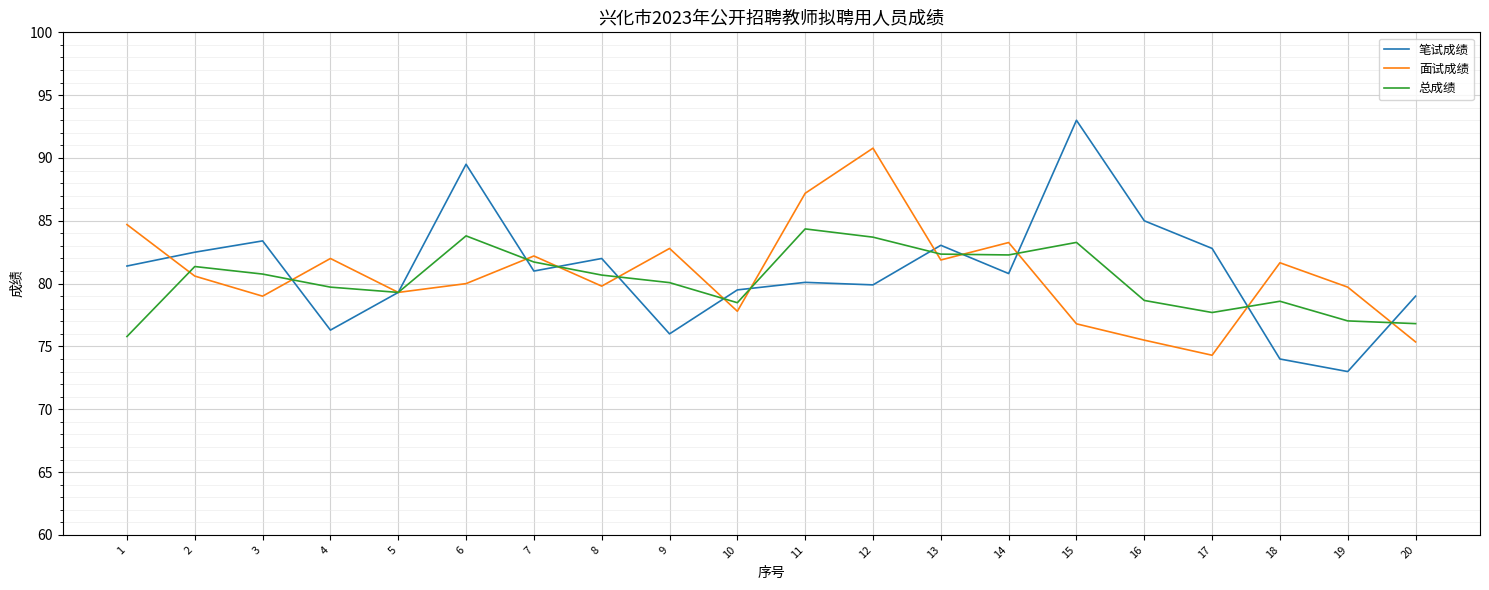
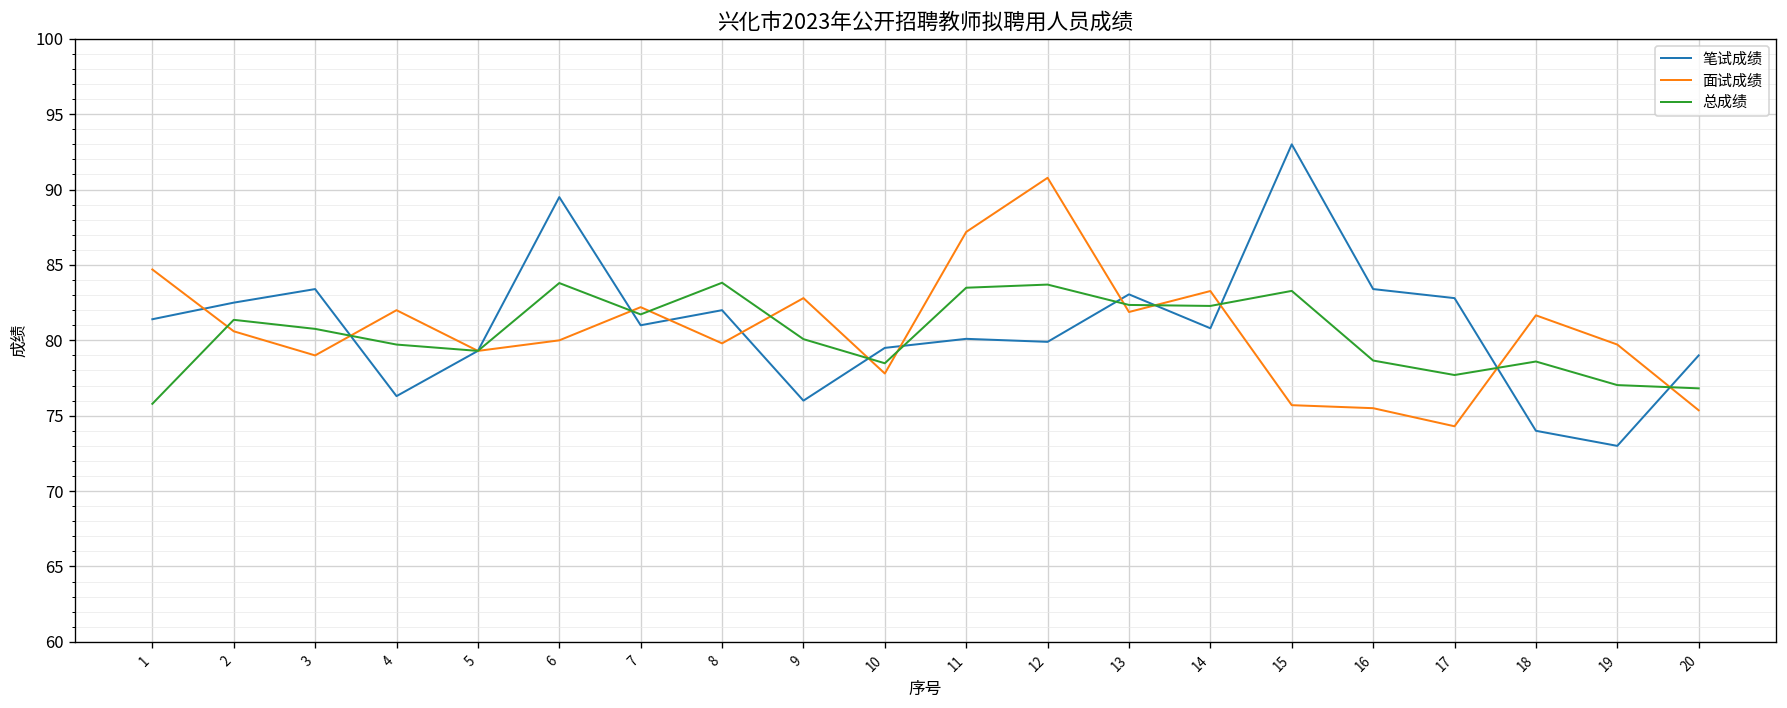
  {
    "笔试成绩": {
      "1": 81.4,
      "2": 82.5,
      "3": 83.4,
      "4": 76.3,
      "6": 89.5,
      "7": 81.0,
      "8": 82.0,
      "9": 76.0,
      "10": 79.5,
      "11": 80.1,
      "12": 79.9,
      "13": 83.1,
      "14": 80.8,
      "15": 93.0,
-     "16": 85.0,
+     "16": 83.4,
      "17": 82.8,
      "18": 74.0,
      "19": 73.0,
      "20": 79.0
    },
    "面试成绩": {
      "1": 84.7,
      "2": 80.6,
      "3": 79.0,
      "4": 82.0,
      "6": 80.0,
      "7": 82.2,
      "8": 79.8,
      "9": 82.8,
      "10": 77.8,
      "11": 87.2,
      "12": 90.8,
      "13": 81.9,
      "14": 83.3,
-     "15": 76.8,
+     "15": 75.7,
      "16": 75.5,
      "17": 74.3,
      "18": 81.7,
      "19": 79.7,
      "20": 75.4
    },
    "总成绩": {
      "1": 75.8,
      "2": 81.4,
      "3": 80.8,
      "4": 79.7,
      "6": 83.8,
      "7": 81.7,
-     "8": 80.7,
+     "8": 83.8,
      "9": 80.1,
      "10": 78.5,
-     "11": 84.4,
+     "11": 83.5,
      "12": 83.7,
      "13": 82.3,
      "14": 82.3,
      "15": 83.3,
      "16": 78.7,
      "17": 77.7,
      "18": 78.6,
      "19": 77.0,
      "20": 76.8
    }
  }
